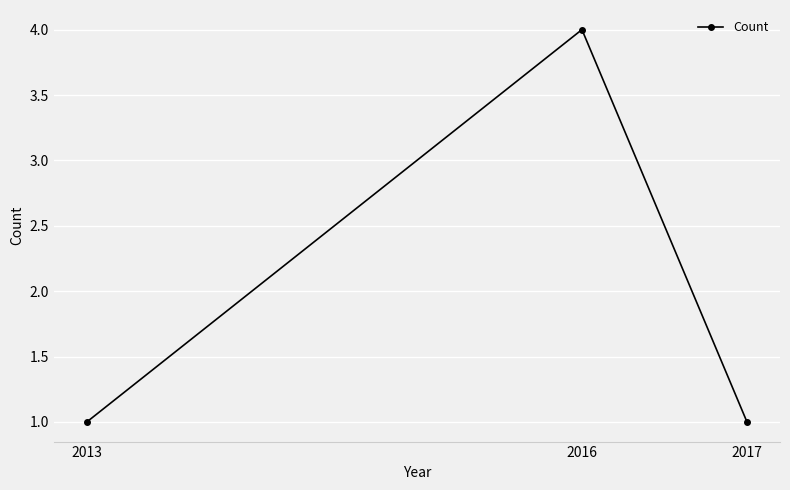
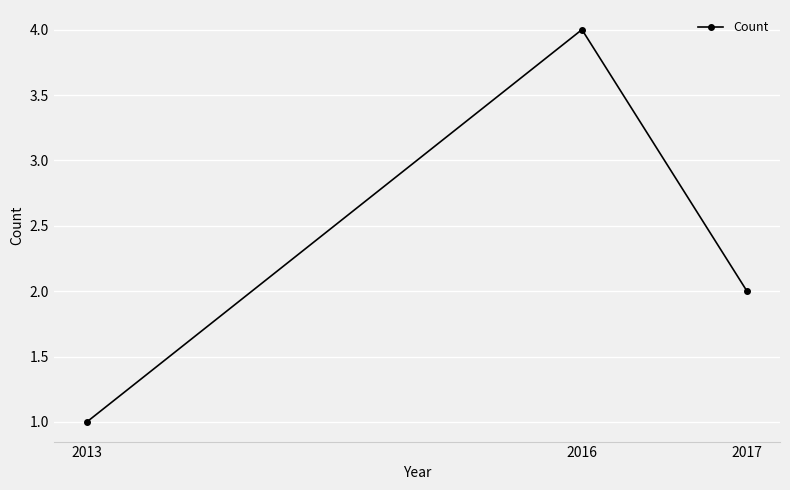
  {
    "2013": 1,
    "2016": 4,
-   "2017": 1
+   "2017": 2
  }
